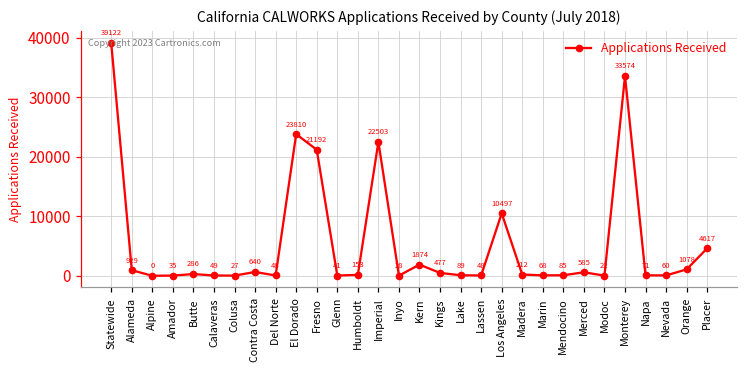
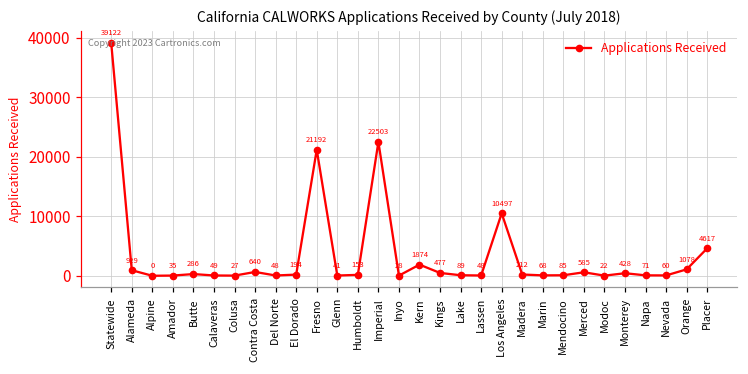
  {
    "Statewide": 39122,
    "Alameda": 929,
    "Alpine": 0,
    "Amador": 35,
    "Butte": 286,
    "Calaveras": 49,
    "Colusa": 27,
    "Contra Costa": 640,
    "Del Norte": 48,
-   "El Dorado": 23810,
+   "El Dorado": 194,
    "Fresno": 21192,
    "Glenn": 41,
    "Humboldt": 153,
    "Imperial": 22503,
    "Inyo": 28,
    "Kern": 1874,
    "Kings": 477,
    "Lake": 89,
    "Lassen": 48,
    "Los Angeles": 10497,
    "Madera": 212,
    "Marin": 68,
    "Mendocino": 85,
    "Merced": 585,
    "Modoc": 22,
-   "Monterey": 33574,
+   "Monterey": 428,
    "Napa": 71,
    "Nevada": 60,
    "Orange": 1078,
    "Placer": 4617
  }
